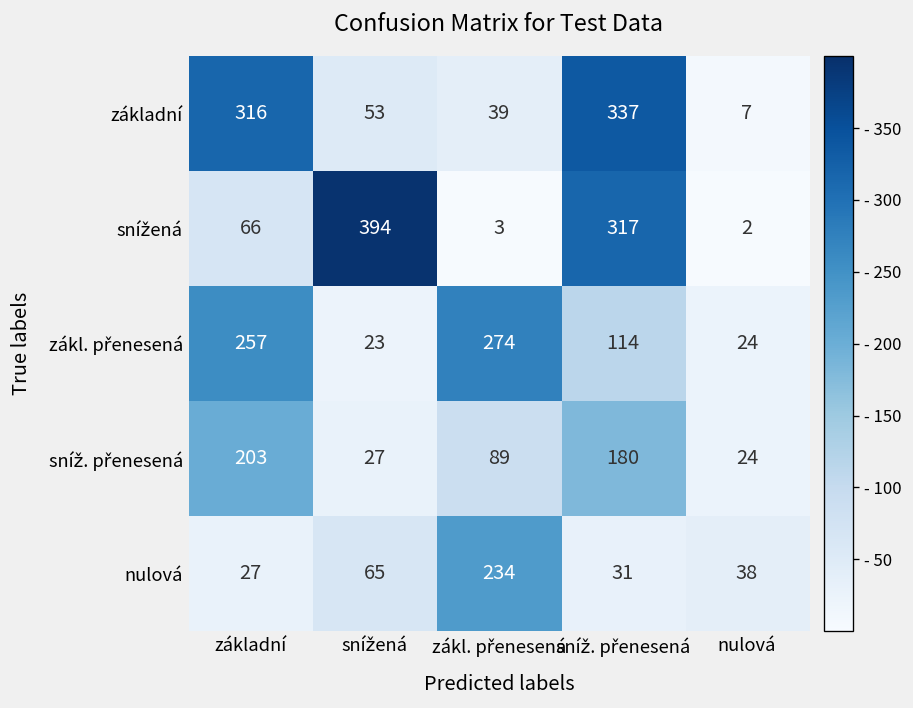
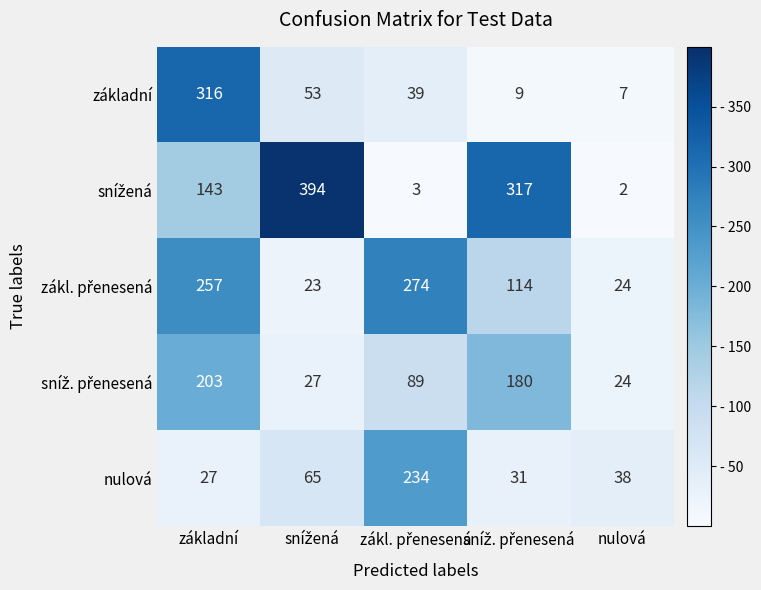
  {
    "základní": {
      "základní": 316,
      "snížená": 53,
      "zákl. přenesená": 39,
-     "sníž. přenesená": 337,
+     "sníž. přenesená": 9,
      "nulová": 7
    },
    "snížená": {
-     "základní": 66,
+     "základní": 143,
      "snížená": 394,
      "zákl. přenesená": 3,
      "sníž. přenesená": 317,
      "nulová": 2
    },
    "zákl. přenesená": {
      "základní": 257,
      "snížená": 23,
      "zákl. přenesená": 274,
      "sníž. přenesená": 114,
      "nulová": 24
    },
    "sníž. přenesená": {
      "základní": 203,
      "snížená": 27,
      "zákl. přenesená": 89,
      "sníž. přenesená": 180,
      "nulová": 24
    },
    "nulová": {
      "základní": 27,
      "snížená": 65,
      "zákl. přenesená": 234,
      "sníž. přenesená": 31,
      "nulová": 38
    }
  }
